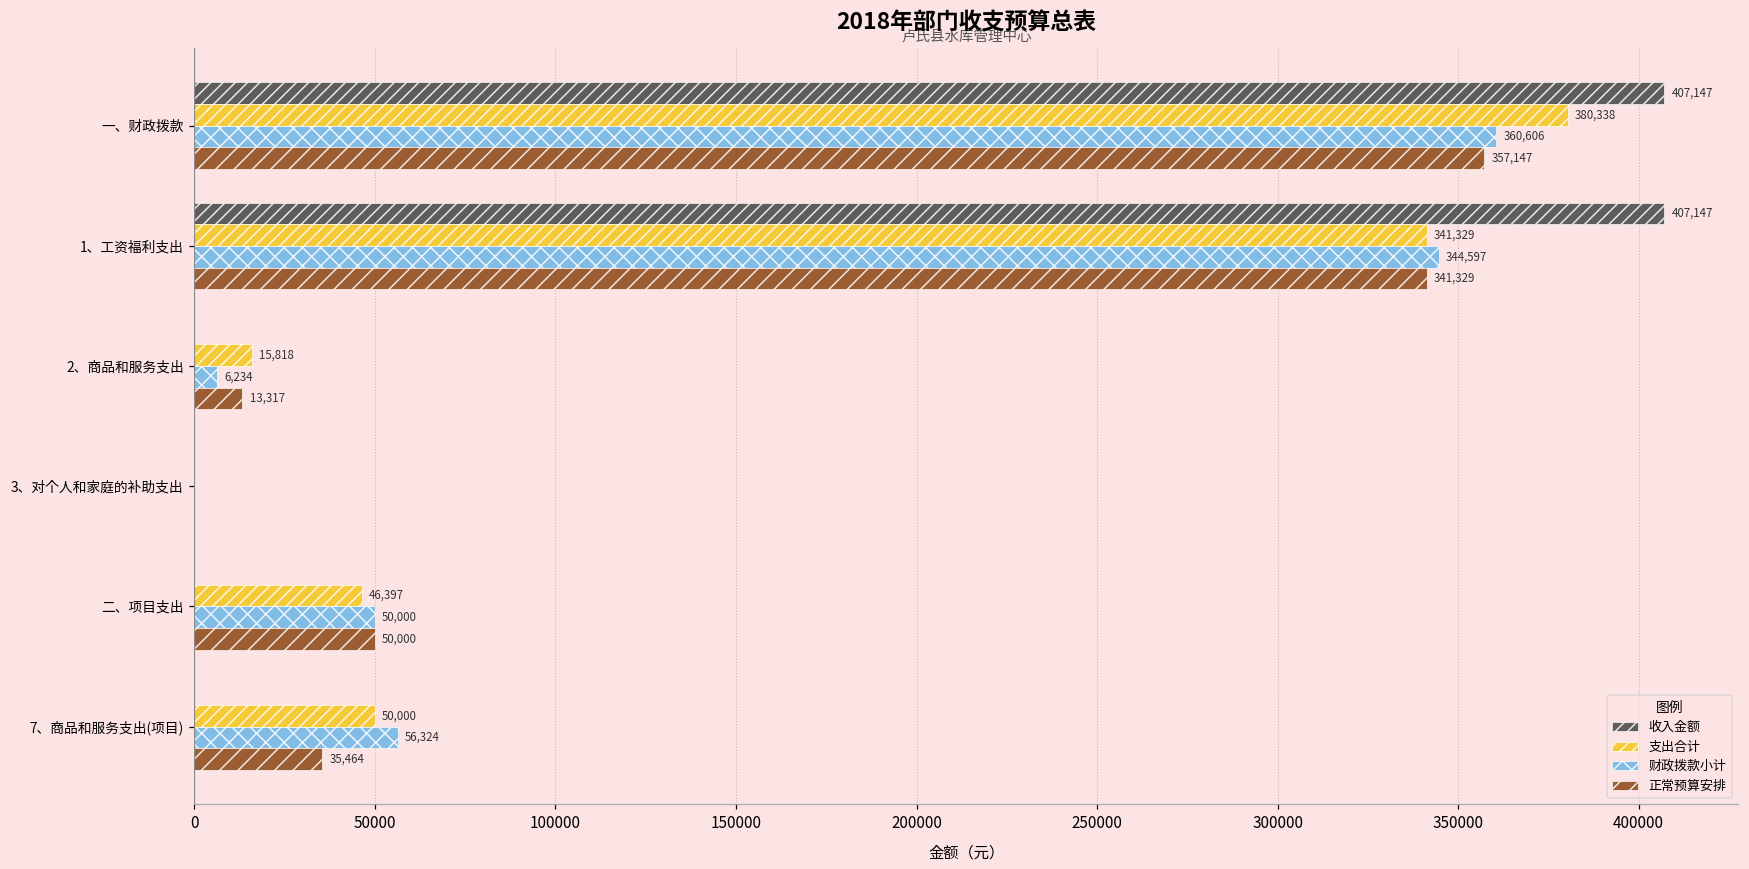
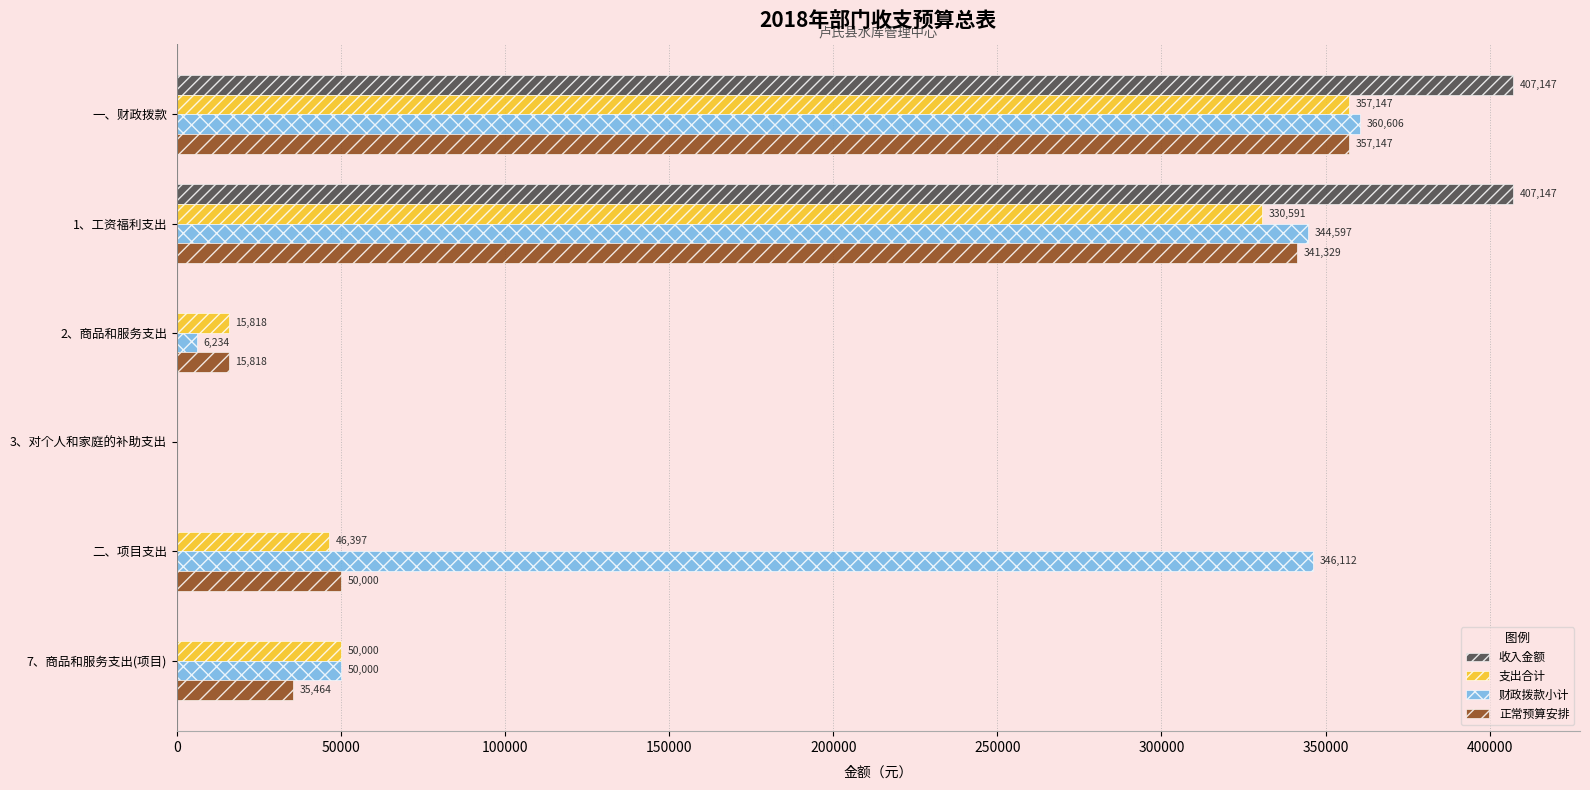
  {
    "收入金额": {
      "一、财政拨款": "407,147",
      "1、工资福利支出": "407,147"
    },
    "支出合计": {
-     "一、财政拨款": "380,338",
-     "1、工资福利支出": "341,329",
+     "一、财政拨款": "357,147",
+     "1、工资福利支出": "330,591",
      "2、商品和服务支出": "15,818",
      "二、项目支出": "46,397",
      "7、商品和服务支出(项目)": "50,000"
    },
    "财政拨款小计": {
      "一、财政拨款": "360,606",
      "1、工资福利支出": "344,597",
      "2、商品和服务支出": "6,234",
-     "二、项目支出": "50,000",
-     "7、商品和服务支出(项目)": "56,324"
+     "二、项目支出": "346,112",
+     "7、商品和服务支出(项目)": "50,000"
    },
    "正常预算安排": {
      "一、财政拨款": "357,147",
      "1、工资福利支出": "341,329",
-     "2、商品和服务支出": "13,317",
+     "2、商品和服务支出": "15,818",
      "二、项目支出": "50,000",
      "7、商品和服务支出(项目)": "35,464"
    }
  }
